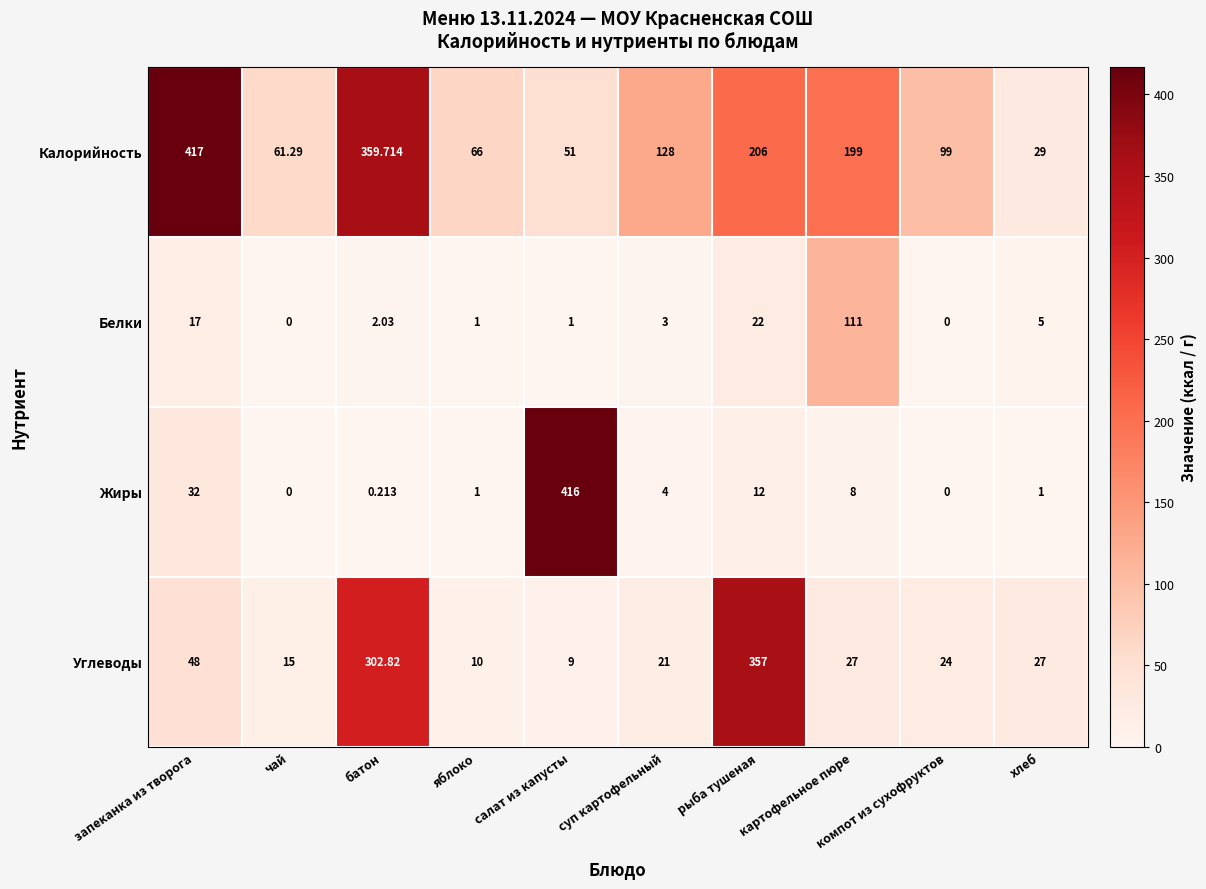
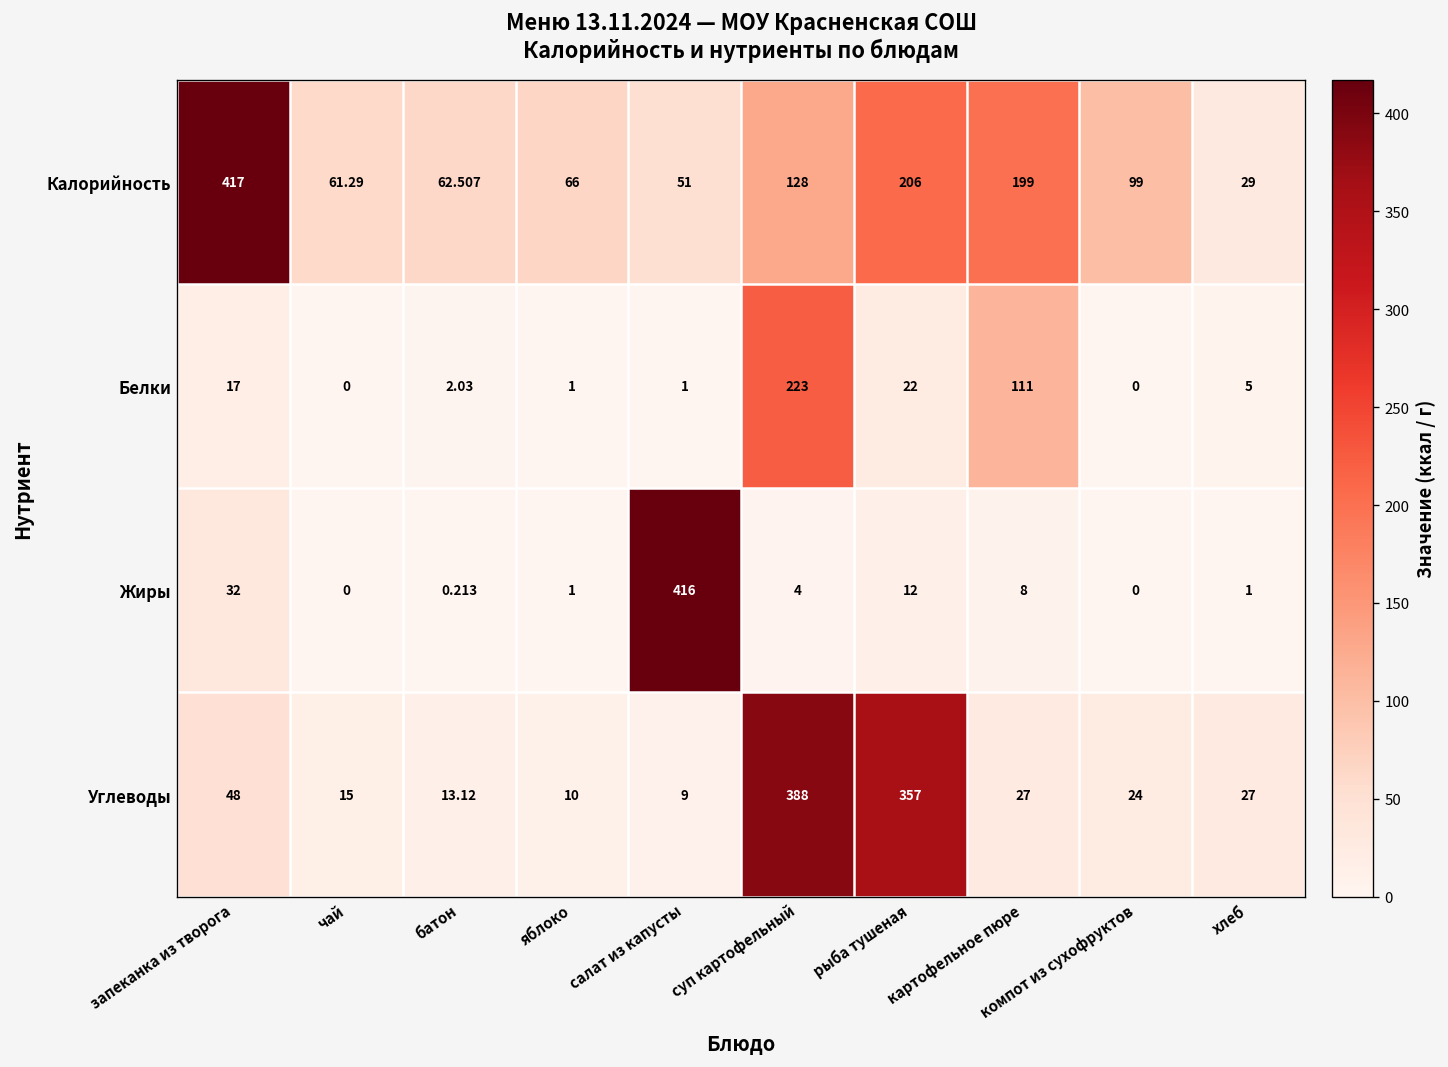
  {
    "Калорийность": {
      "запеканка из творога": 417,
      "чай": 61.29,
-     "батон": 359.714,
+     "батон": 62.507,
      "яблоко": 66,
      "салат из капусты": 51,
      "суп картофельный": 128,
      "рыба тушеная": 206,
      "картофельное пюре": 199,
      "компот из сухофруктов": 99,
      "хлеб": 29
    },
    "Белки": {
      "запеканка из творога": 17,
      "чай": 0,
      "батон": 2.03,
      "яблоко": 1,
      "салат из капусты": 1,
-     "суп картофельный": 3,
+     "суп картофельный": 223,
      "рыба тушеная": 22,
      "картофельное пюре": 111,
      "компот из сухофруктов": 0,
      "хлеб": 5
    },
    "Жиры": {
      "запеканка из творога": 32,
      "чай": 0,
      "батон": 0.213,
      "яблоко": 1,
      "салат из капусты": 416,
      "суп картофельный": 4,
      "рыба тушеная": 12,
      "картофельное пюре": 8,
      "компот из сухофруктов": 0,
      "хлеб": 1
    },
    "Углеводы": {
      "запеканка из творога": 48,
      "чай": 15,
-     "батон": 302.82,
+     "батон": 13.12,
      "яблоко": 10,
      "салат из капусты": 9,
-     "суп картофельный": 21,
+     "суп картофельный": 388,
      "рыба тушеная": 357,
      "картофельное пюре": 27,
      "компот из сухофруктов": 24,
      "хлеб": 27
    }
  }
